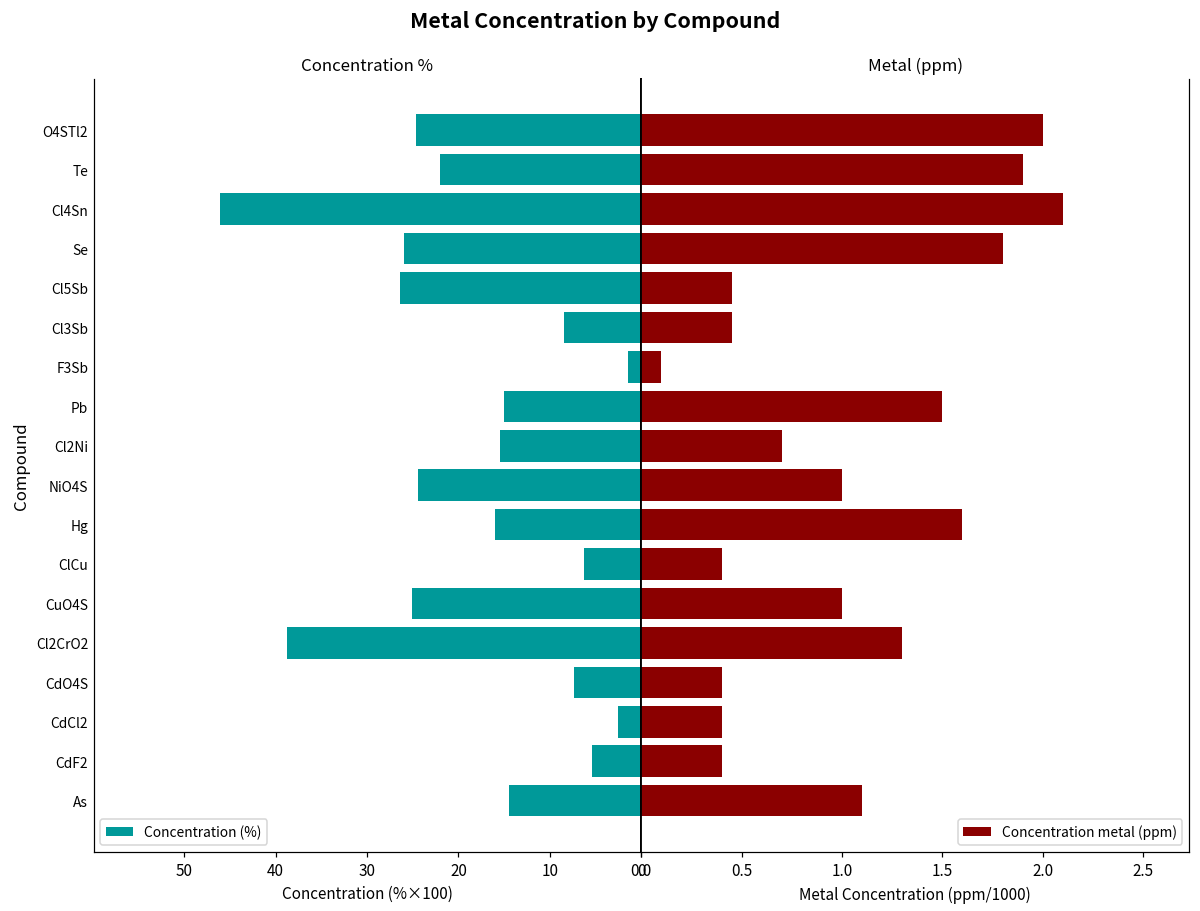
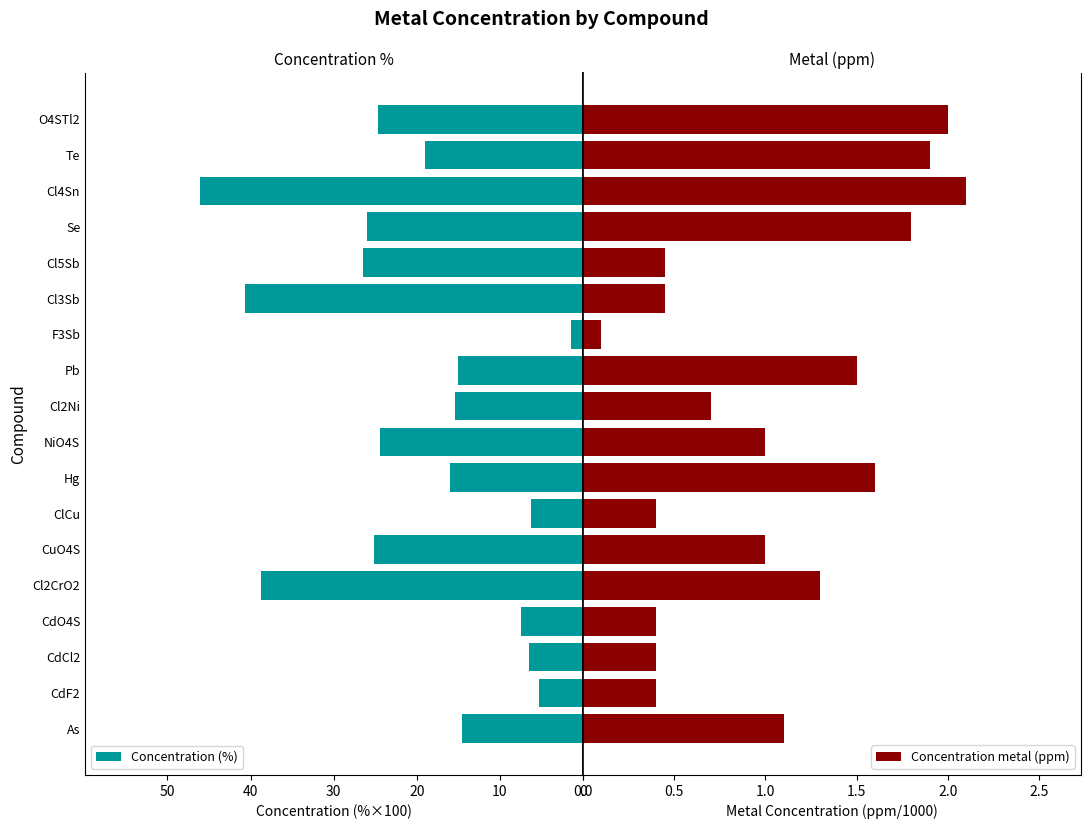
  {
    "Concentration %": {
      "O4STl2": 25,
-     "Te": 22,
+     "Te": 19,
      "Cl4Sn": 46,
      "Se": 26,
      "Cl5Sb": 26,
-     "Cl3Sb": 8,
+     "Cl3Sb": 41,
      "F3Sb": 1,
      "Pb": 15,
      "Cl2Ni": 15,
      "NiO4S": 24,
      "Hg": 16,
      "ClCu": 6,
      "CuO4S": 25,
      "Cl2CrO2": 39,
      "CdO4S": 7,
-     "CdCl2": 3,
+     "CdCl2": 7,
      "CdF2": 5,
      "As": 15
    }
  }
